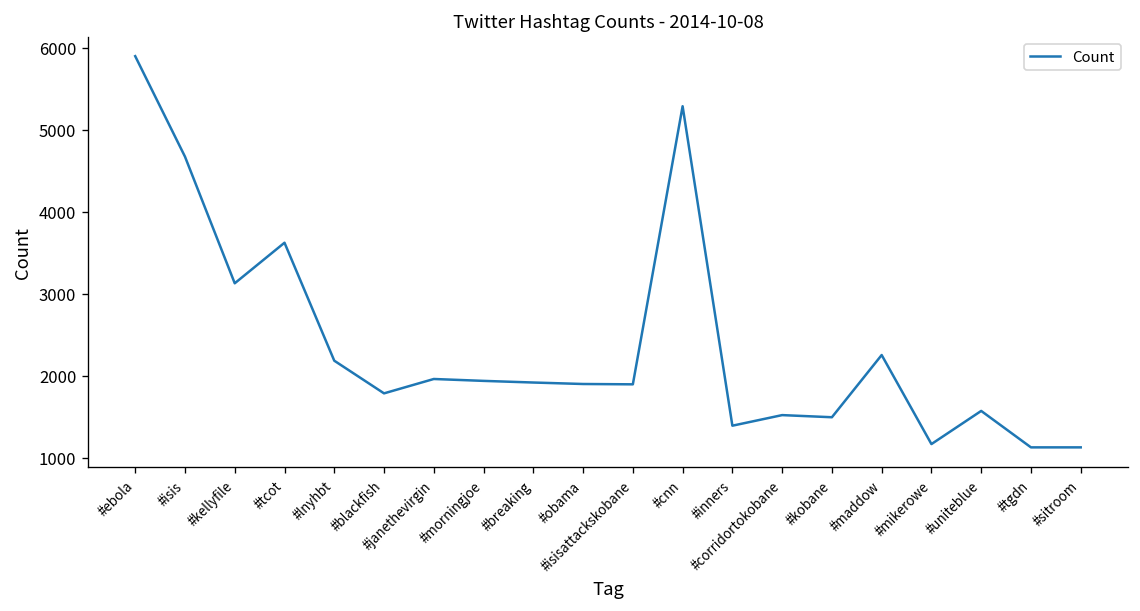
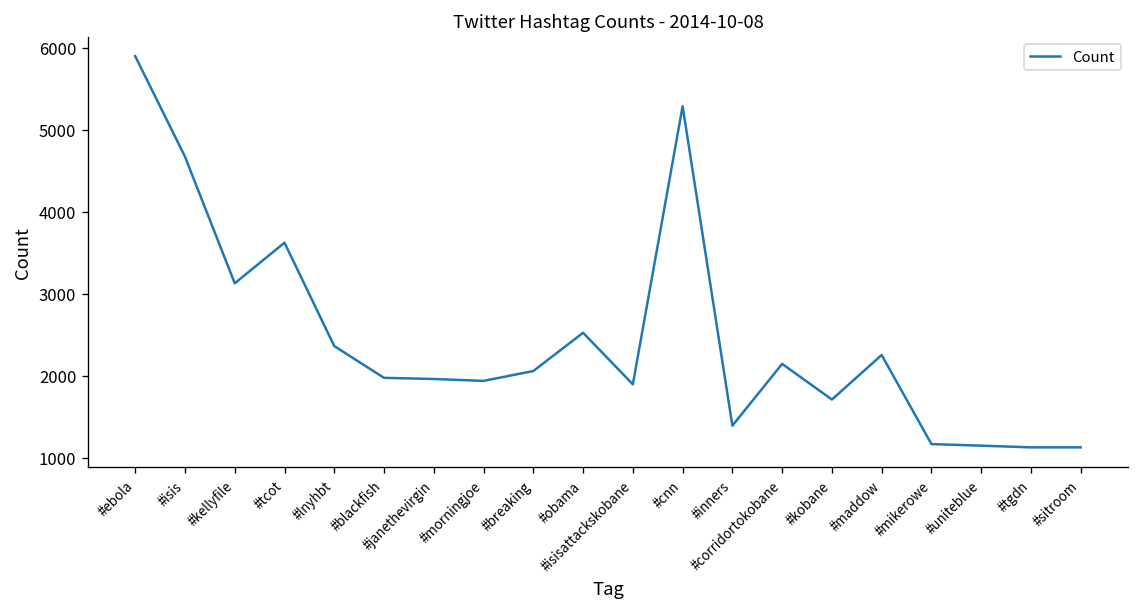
  {
    "#ebola": 5900,
    "#isis": 4700,
    "#kellyfile": 3100,
    "#tcot": 3600,
-   "#lnyhbt": 2200,
-   "#blackfish": 1800,
+   "#lnyhbt": 2400,
+   "#blackfish": 2000,
    "#janethevirgin": 2000,
    "#morningjoe": 1900,
-   "#breaking": 1900,
-   "#obama": 1900,
+   "#breaking": 2100,
+   "#obama": 2500,
    "#isisattackskobane": 1900,
    "#cnn": 5300,
    "#inners": 1400,
-   "#corridortokobane": 1500,
-   "#kobane": 1500,
+   "#corridortokobane": 2100,
+   "#kobane": 1700,
    "#maddow": 2300,
    "#mikerowe": 1200,
-   "#uniteblue": 1600,
+   "#uniteblue": 1200,
    "#tgdn": 1100,
    "#sitroom": 1100
  }
